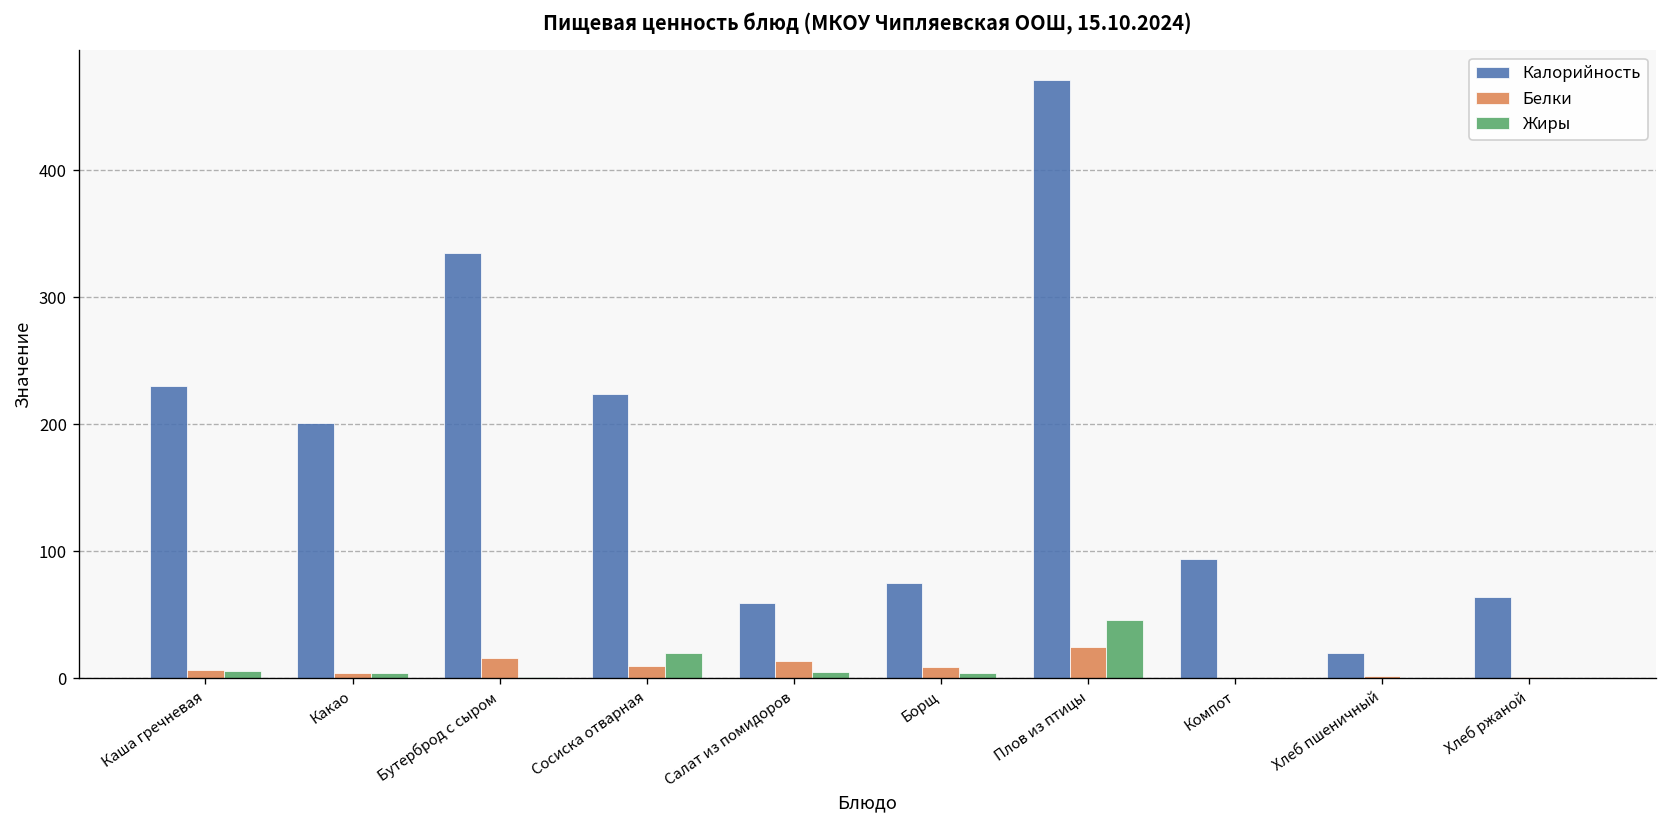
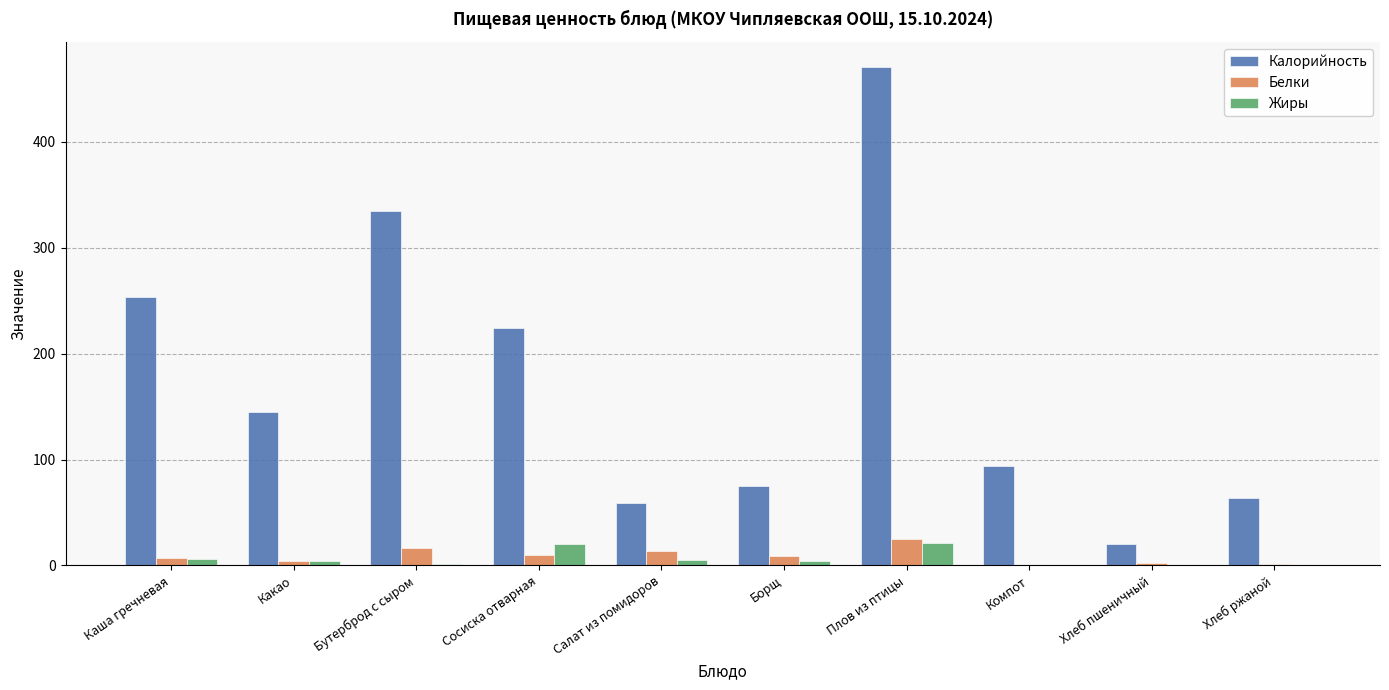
  {
    "Калорийность": {
-     "Каша гречневая": 230,
-     "Какао": 201,
+     "Каша гречневая": 253,
+     "Какао": 145,
      "Бутерброд с сыром": 335,
      "Сосиска отварная": 224,
      "Салат из помидоров": 59,
      "Борщ": 75,
      "Плов из птицы": 471,
      "Компот": 94,
      "Хлеб пшеничный": 20,
      "Хлеб ржаной": 64
    },
    "Белки": {
      "Каша гречневая": 7,
      "Какао": 4,
      "Бутерброд с сыром": 16,
      "Сосиска отварная": 10,
      "Салат из помидоров": 14,
      "Борщ": 9,
      "Плов из птицы": 25,
      "Компот": 0
    },
    "Жиры": {
      "Каша гречневая": 6,
      "Какао": 4,
      "Сосиска отварная": 20,
      "Салат из помидоров": 5,
      "Борщ": 4,
-     "Плов из птицы": 46,
+     "Плов из птицы": 21,
      "Компот": 0,
      "Хлеб пшеничный": 0,
      "Хлеб ржаной": 0
    }
  }
